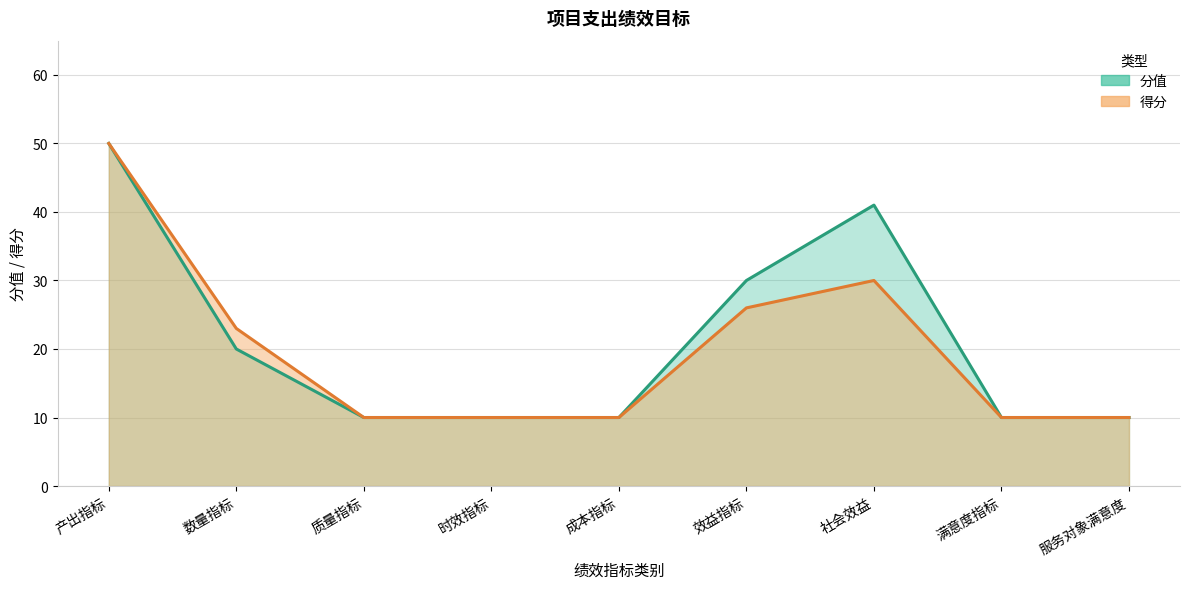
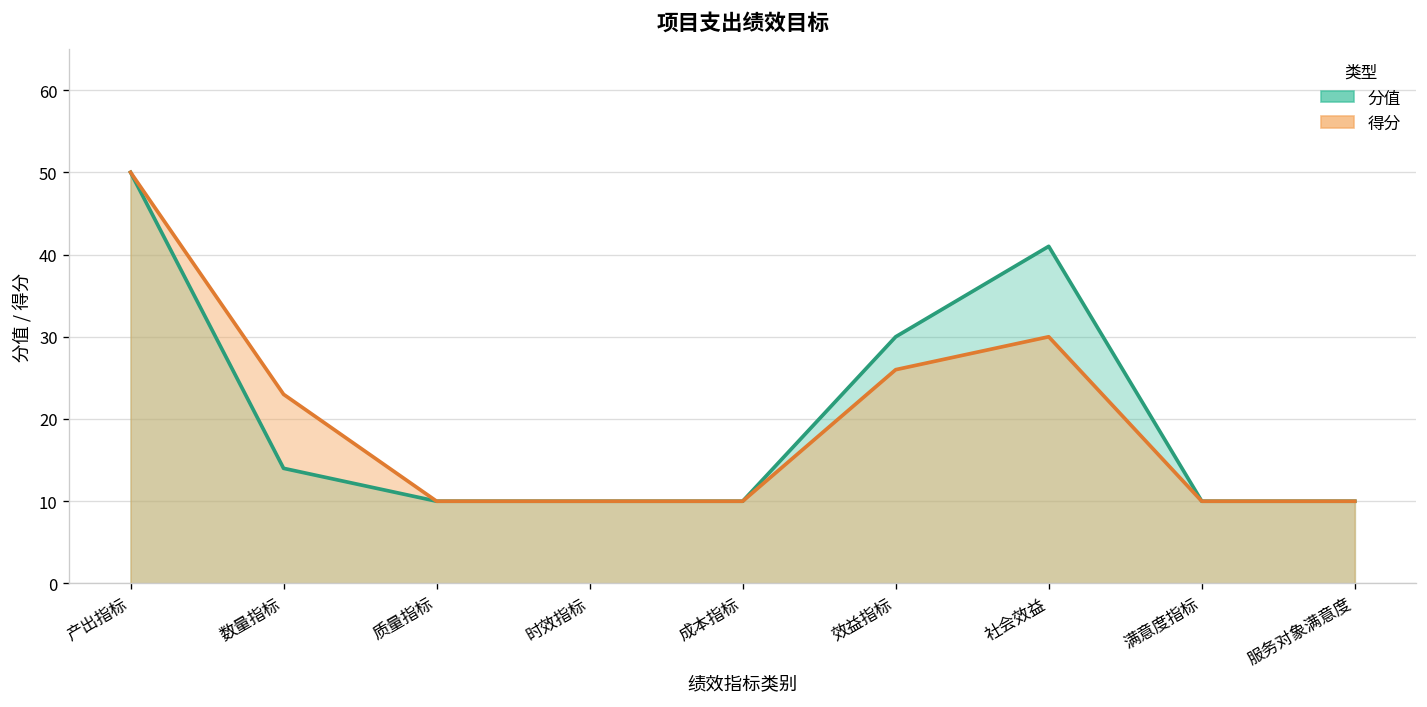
  {
    "分值": {
-     "数量指标": 20,
+     "数量指标": 14,
      "效益指标": 30,
      "社会效益": 41
    },
    "得分": {
      "数量指标": 23,
      "效益指标": 26,
      "社会效益": 30
    }
  }
